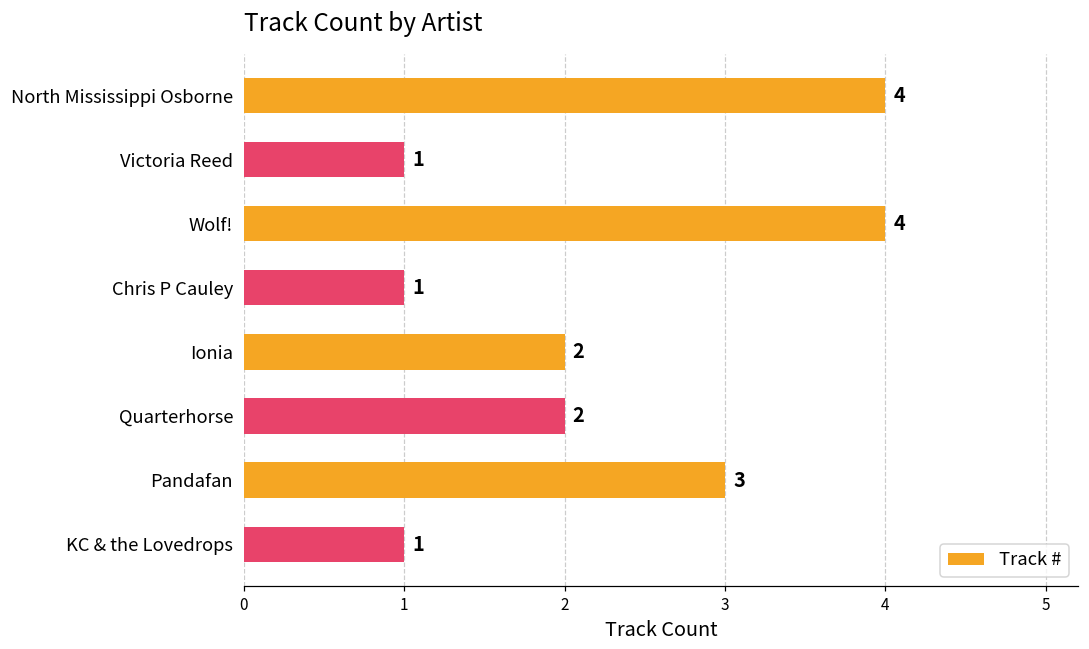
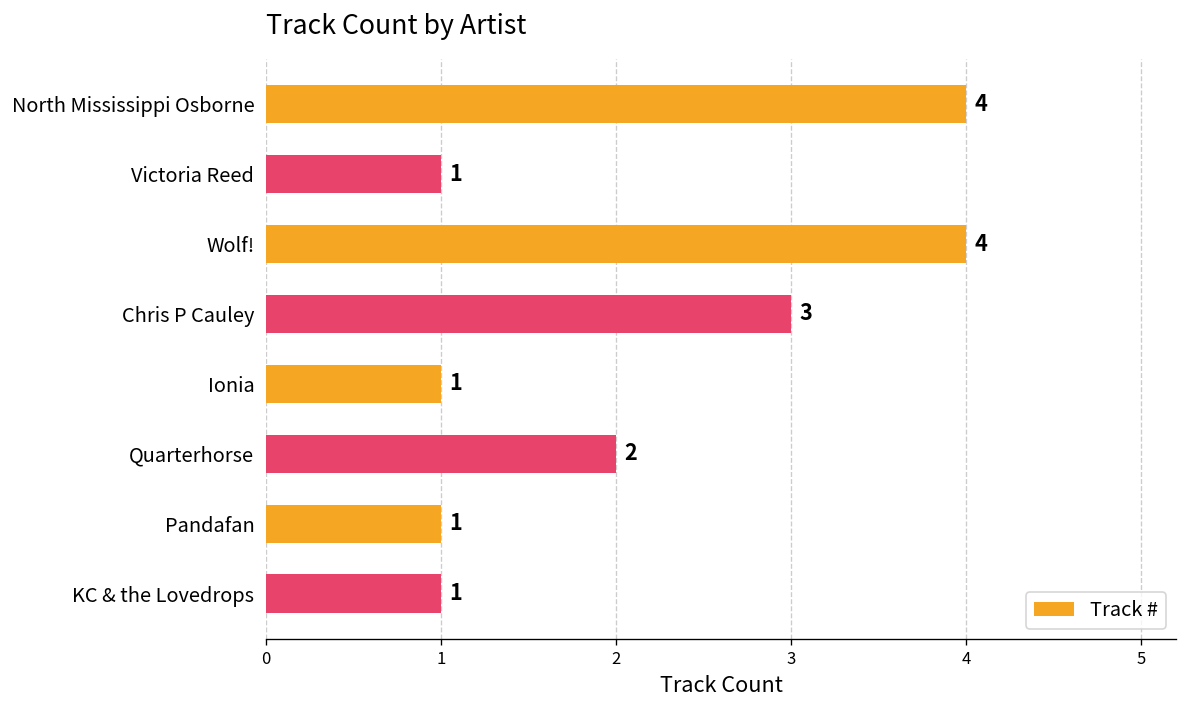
  {
    "North Mississippi Osborne": 4,
    "Victoria Reed": 1,
    "Wolf!": 4,
-   "Chris P Cauley": 1,
-   "Ionia": 2,
+   "Chris P Cauley": 3,
+   "Ionia": 1,
    "Quarterhorse": 2,
-   "Pandafan": 3,
+   "Pandafan": 1,
    "KC & the Lovedrops": 1
  }
